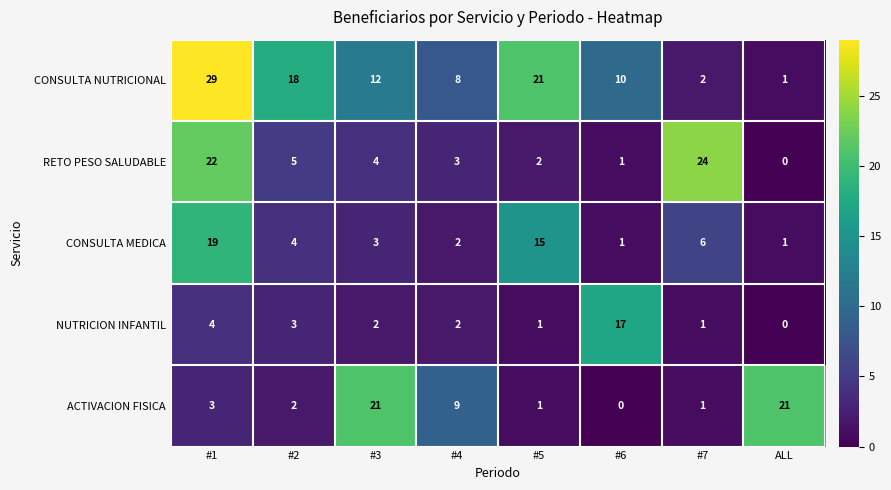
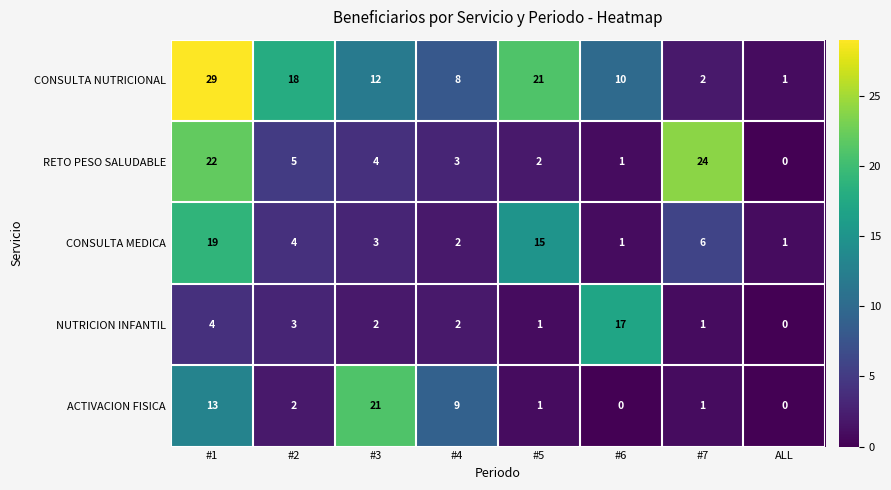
  {
    "CONSULTA NUTRICIONAL": {
      "#1": 29,
      "#2": 18,
      "#3": 12,
      "#4": 8,
      "#5": 21,
      "#6": 10,
      "#7": 2,
      "ALL": 1
    },
    "RETO PESO SALUDABLE": {
      "#1": 22,
      "#2": 5,
      "#3": 4,
      "#4": 3,
      "#5": 2,
      "#6": 1,
      "#7": 24,
      "ALL": 0
    },
    "CONSULTA MEDICA": {
      "#1": 19,
      "#2": 4,
      "#3": 3,
      "#4": 2,
      "#5": 15,
      "#6": 1,
      "#7": 6,
      "ALL": 1
    },
    "NUTRICION INFANTIL": {
      "#1": 4,
      "#2": 3,
      "#3": 2,
      "#4": 2,
      "#5": 1,
      "#6": 17,
      "#7": 1,
      "ALL": 0
    },
    "ACTIVACION FISICA": {
-     "#1": 3,
+     "#1": 13,
      "#2": 2,
      "#3": 21,
      "#4": 9,
      "#5": 1,
      "#6": 0,
      "#7": 1,
-     "ALL": 21
+     "ALL": 0
    }
  }
